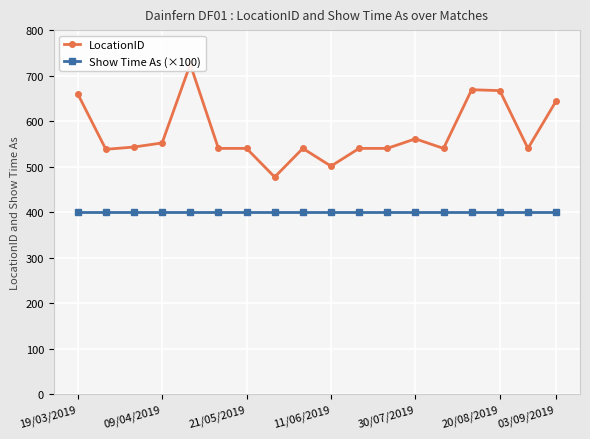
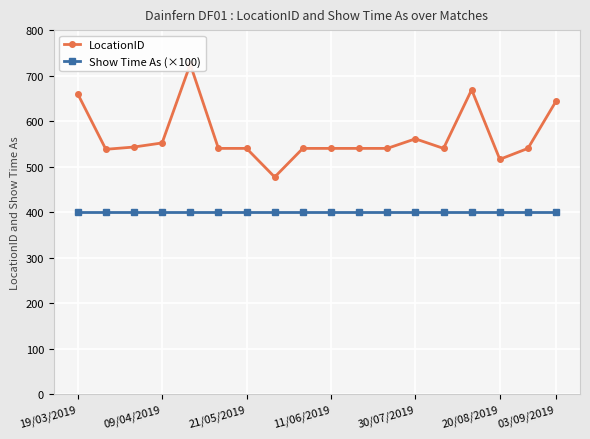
  {
    "LocationID": {
      "19/03/2019": 660,
      "09/04/2019": 550,
      "21/05/2019": 540,
-     "11/06/2019": 500,
+     "11/06/2019": 540,
      "30/07/2019": 560,
-     "20/08/2019": 670,
+     "20/08/2019": 520,
      "03/09/2019": 640
    },
    "Show Time As (×100)": {
      "19/03/2019": 400,
      "09/04/2019": 400,
      "21/05/2019": 400,
      "11/06/2019": 400,
      "30/07/2019": 400,
      "20/08/2019": 400,
      "03/09/2019": 400
    }
  }
